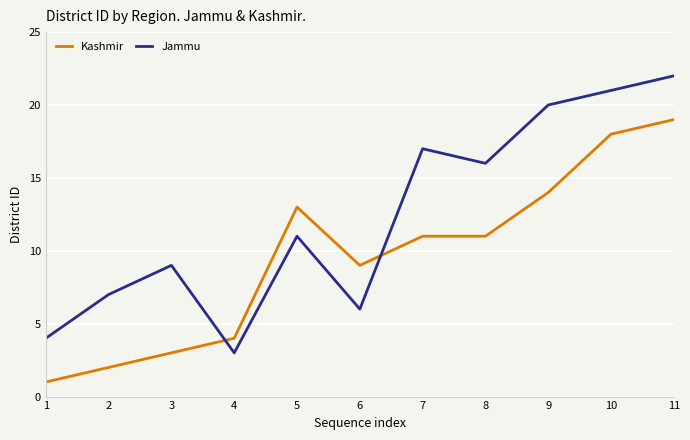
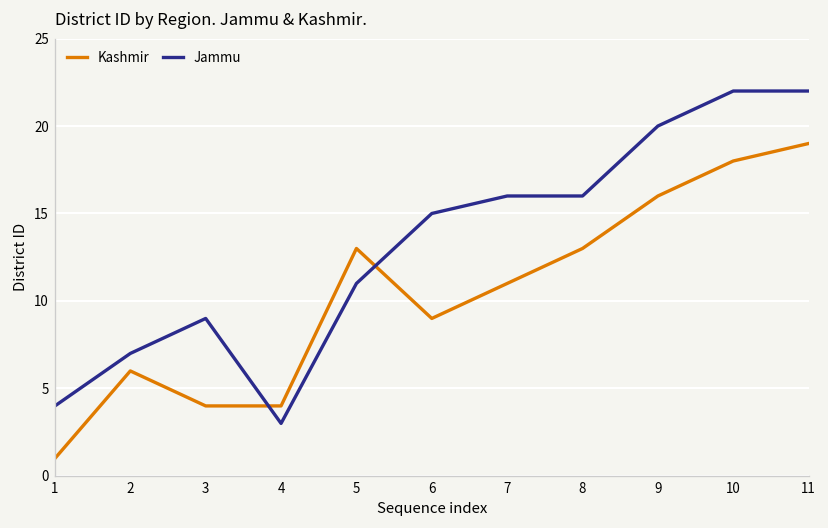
  {
    "Kashmir": {
      "1": 1,
-     "2": 2,
-     "3": 3,
+     "2": 6,
+     "3": 4,
      "4": 4,
      "5": 13,
      "6": 9,
      "7": 11,
-     "8": 11,
-     "9": 14,
+     "8": 13,
+     "9": 16,
      "10": 18,
      "11": 19
    },
    "Jammu": {
      "1": 4,
      "2": 7,
      "3": 9,
      "4": 3,
      "5": 11,
-     "6": 6,
-     "7": 17,
+     "6": 15,
+     "7": 16,
      "8": 16,
      "9": 20,
-     "10": 21,
+     "10": 22,
      "11": 22
    }
  }
